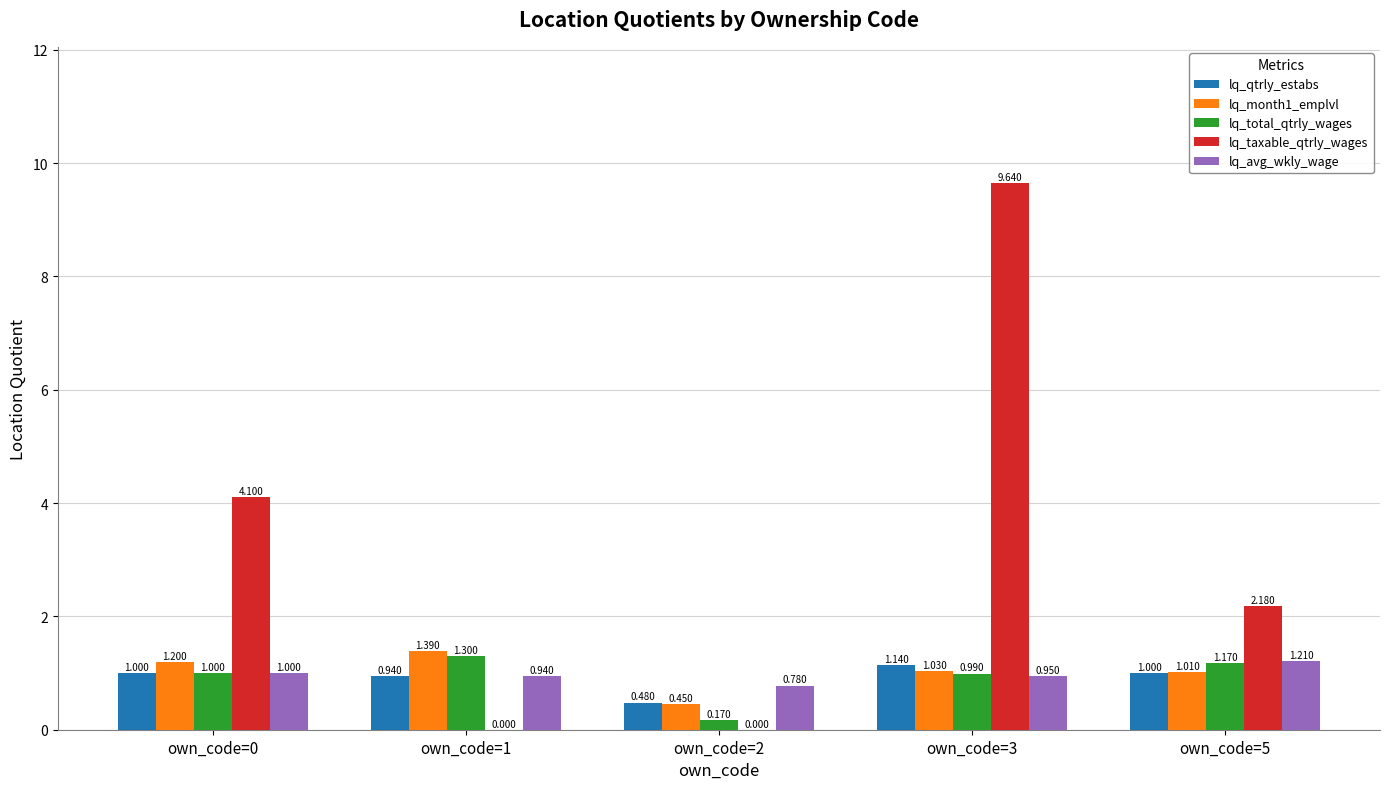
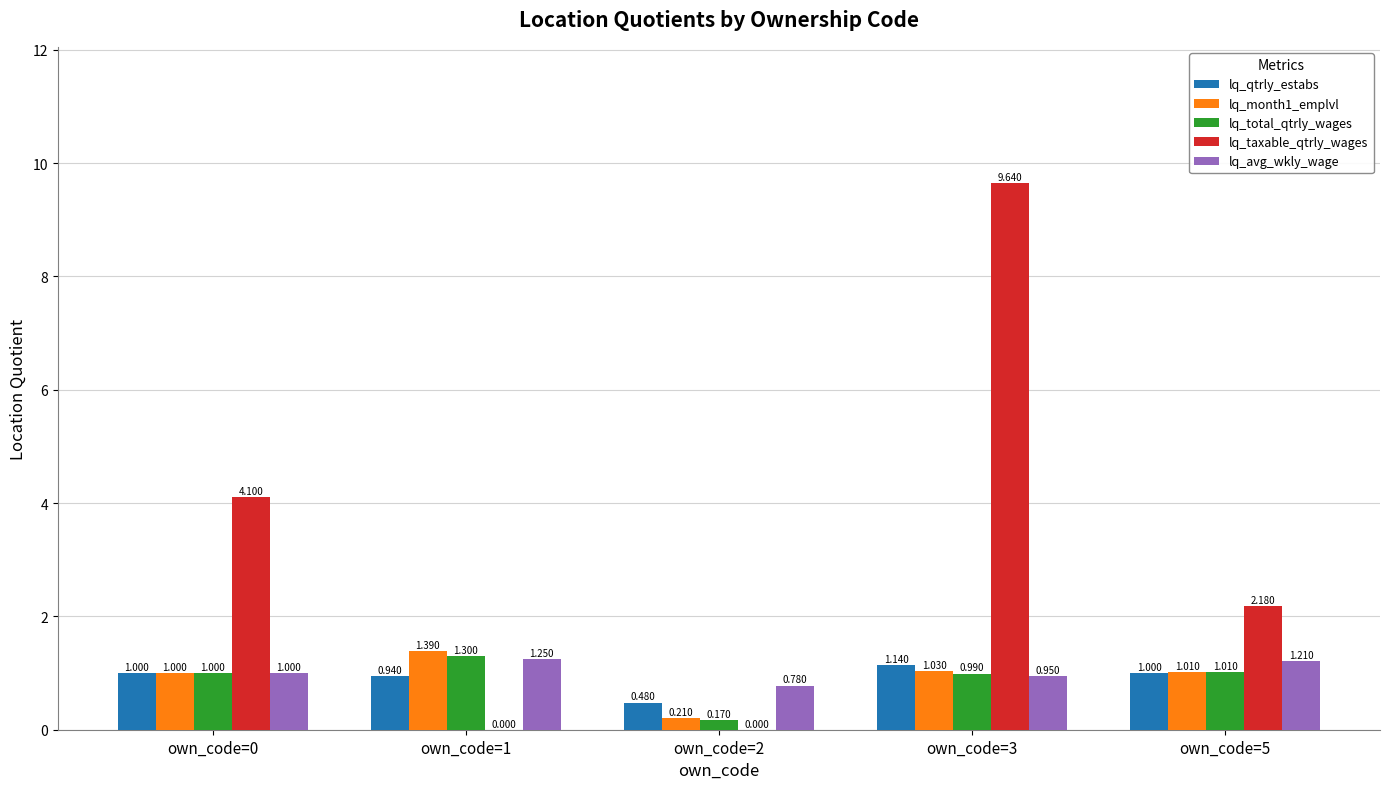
  {
    "lq_qtrly_estabs": {
      "own_code=0": 1.000,
      "own_code=1": 0.940,
      "own_code=2": 0.480,
      "own_code=3": 1.140,
      "own_code=5": 1.000
    },
    "lq_month1_emplvl": {
-     "own_code=0": 1.200,
+     "own_code=0": 1.000,
      "own_code=1": 1.390,
-     "own_code=2": 0.450,
+     "own_code=2": 0.210,
      "own_code=3": 1.030,
      "own_code=5": 1.010
    },
    "lq_total_qtrly_wages": {
      "own_code=0": 1.000,
      "own_code=1": 1.300,
      "own_code=2": 0.170,
      "own_code=3": 0.990,
-     "own_code=5": 1.170
+     "own_code=5": 1.010
    },
    "lq_taxable_qtrly_wages": {
      "own_code=0": 4.100,
      "own_code=1": 0.000,
      "own_code=2": 0.000,
      "own_code=3": 9.640,
      "own_code=5": 2.180
    },
    "lq_avg_wkly_wage": {
      "own_code=0": 1.000,
-     "own_code=1": 0.940,
+     "own_code=1": 1.250,
      "own_code=2": 0.780,
      "own_code=3": 0.950,
      "own_code=5": 1.210
    }
  }
